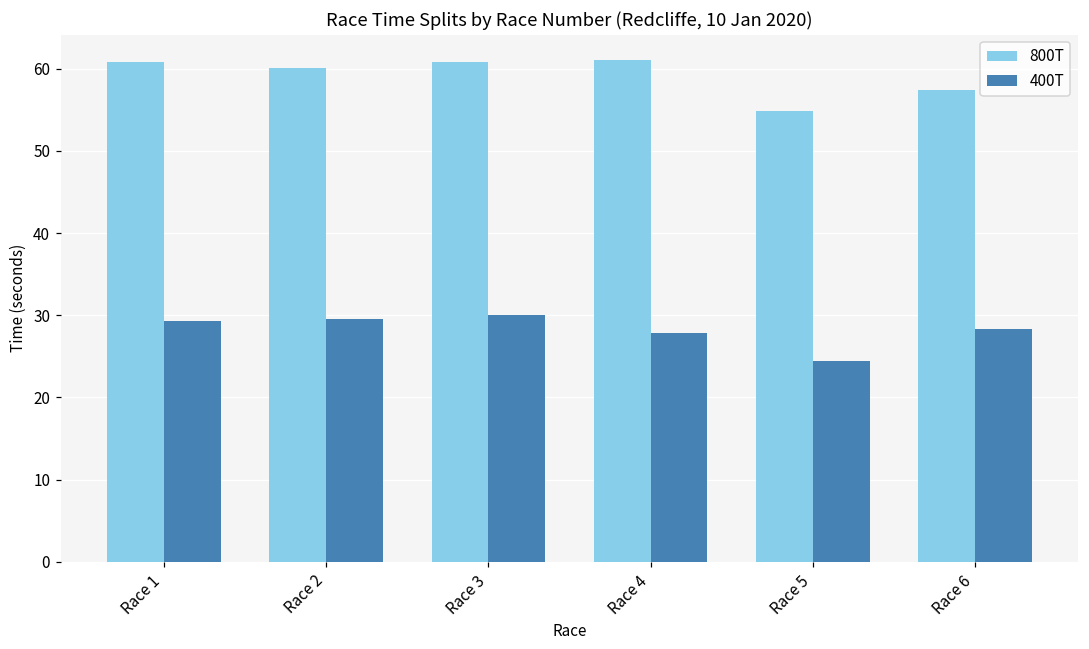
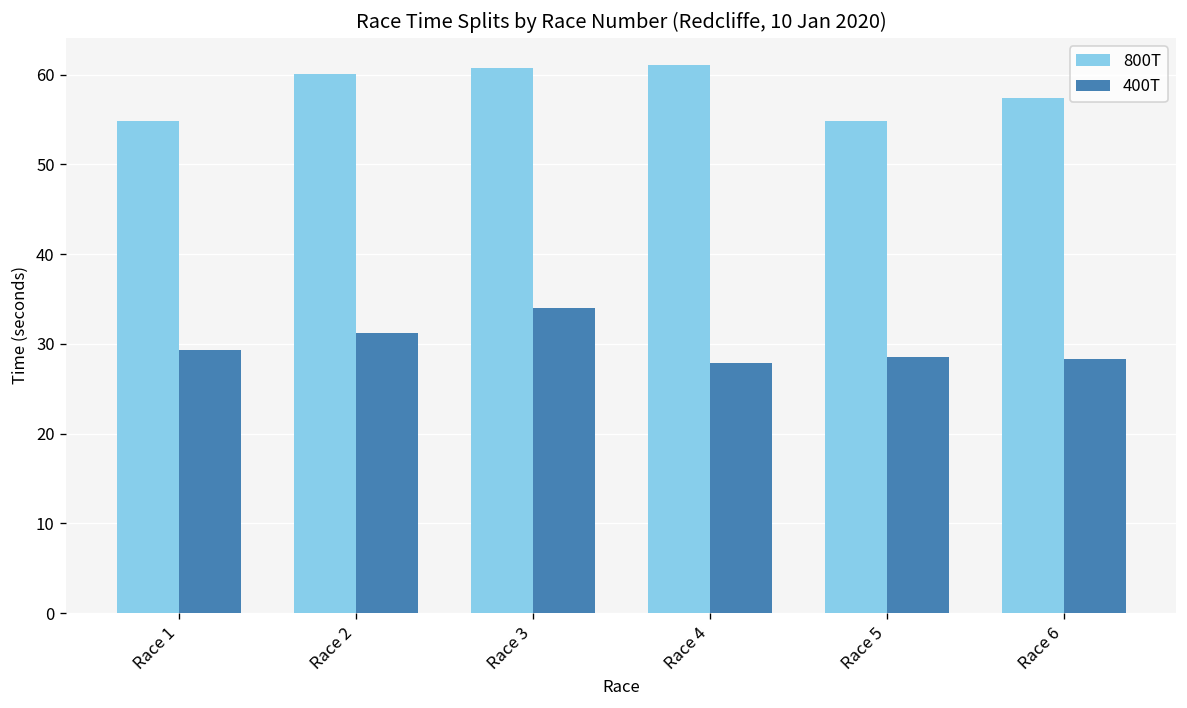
  {
    "800T": {
-     "Race 1": 61,
+     "Race 1": 55,
      "Race 2": 60,
      "Race 3": 61,
      "Race 4": 61,
      "Race 5": 55,
      "Race 6": 57
    },
    "400T": {
      "Race 1": 29,
-     "Race 2": 30,
-     "Race 3": 30,
+     "Race 2": 31,
+     "Race 3": 34,
      "Race 4": 28,
-     "Race 5": 24,
+     "Race 5": 29,
      "Race 6": 28
    }
  }
